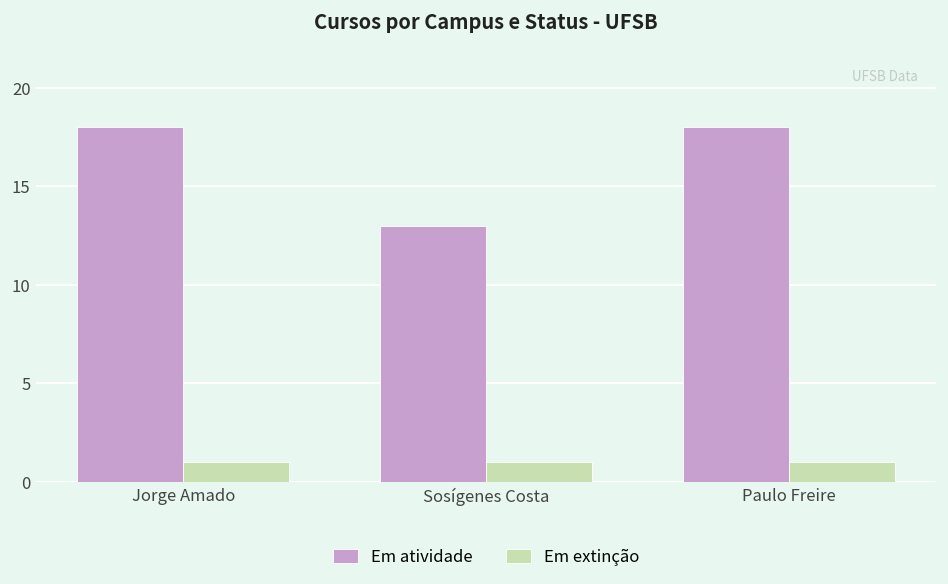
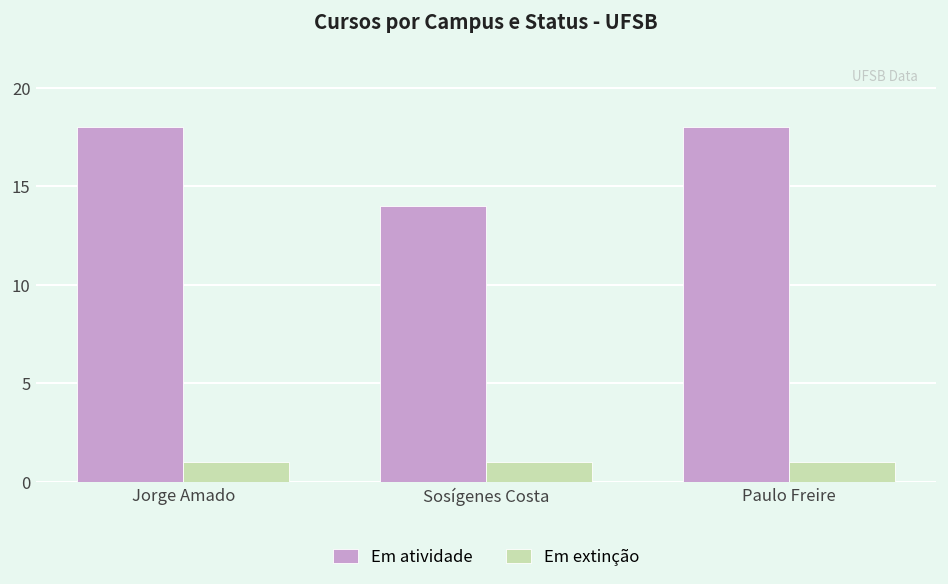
  {
    "Em atividade": {
      "Jorge Amado": 18,
-     "Sosígenes Costa": 13,
+     "Sosígenes Costa": 14,
      "Paulo Freire": 18
    },
    "Em extinção": {
      "Jorge Amado": 1,
      "Sosígenes Costa": 1,
      "Paulo Freire": 1
    }
  }
